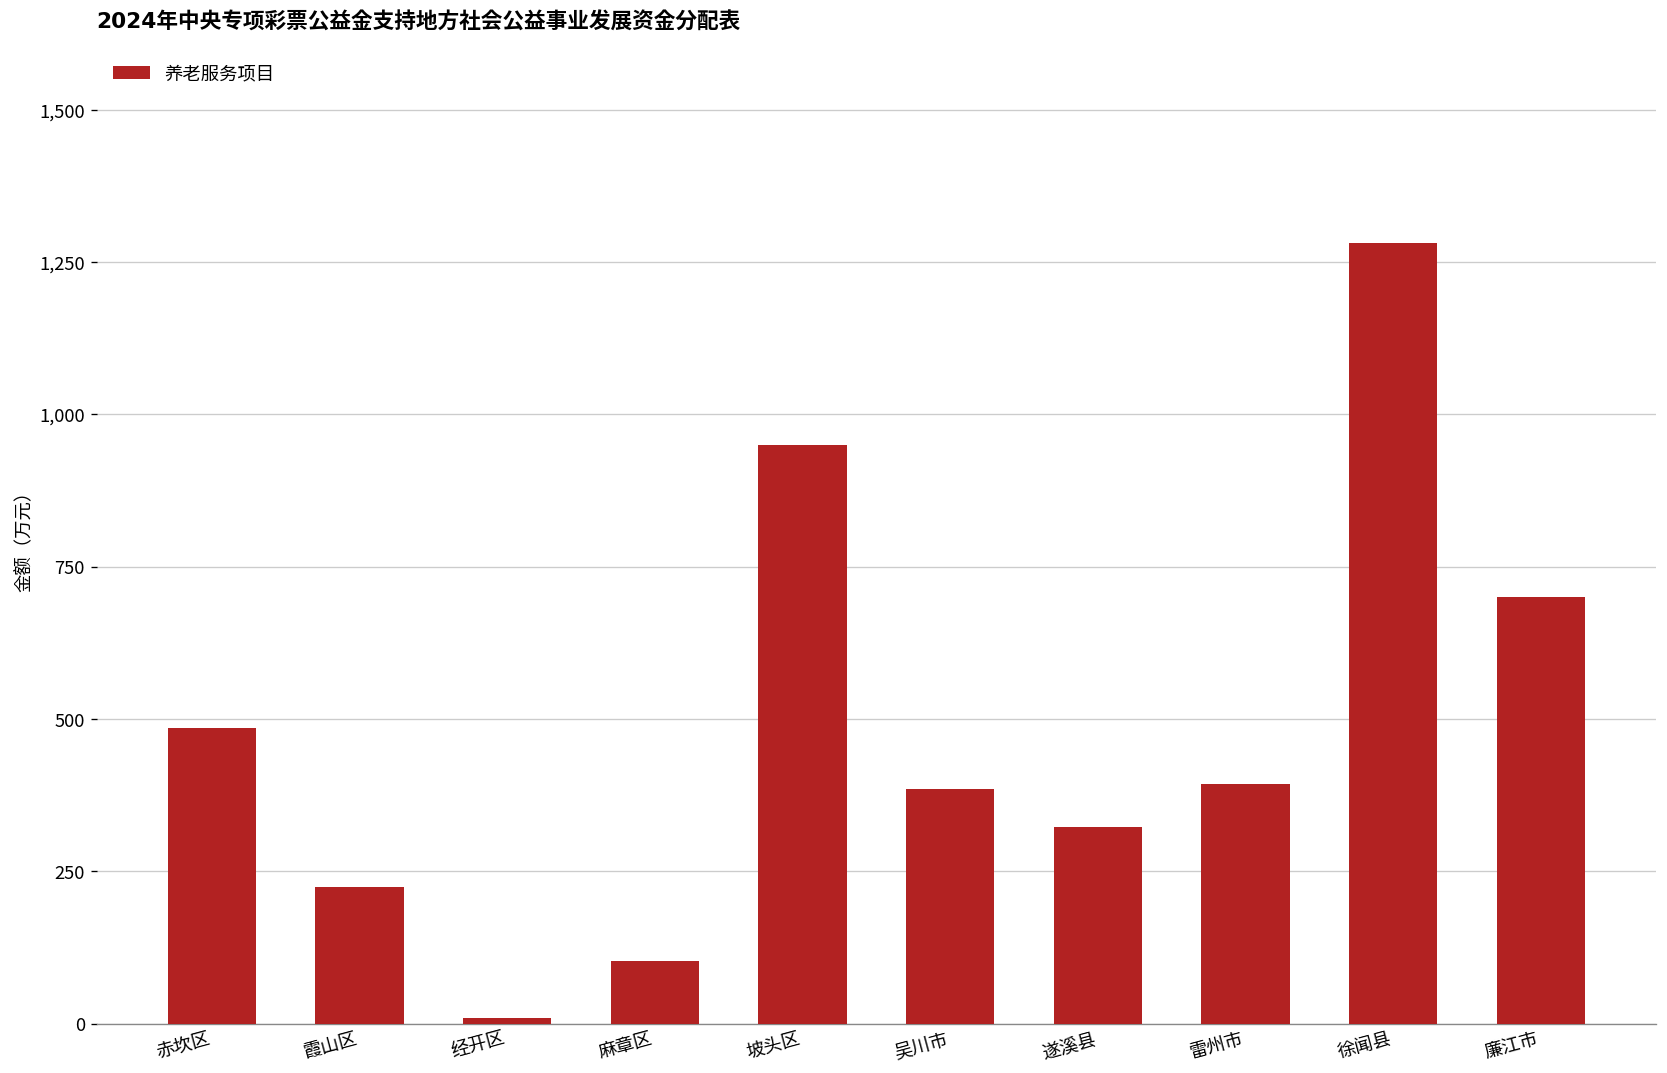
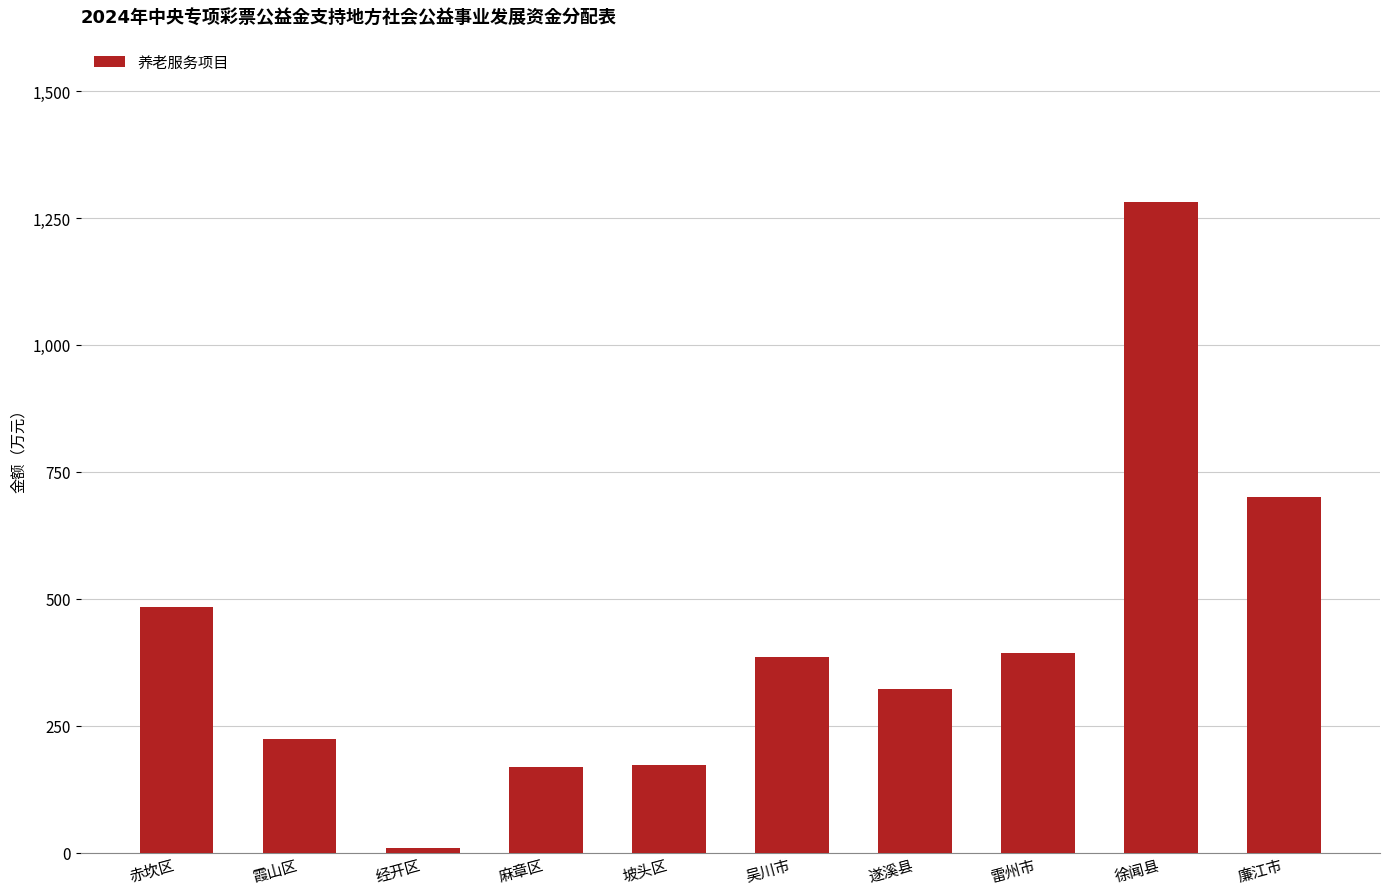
  {
    "赤坎区": "490",
    "霞山区": "230",
    "经开区": "10",
-   "麻章区": "100",
-   "坡头区": "950",
+   "麻章区": "170",
+   "坡头区": "170",
    "吴川市": "390",
    "遂溪县": "320",
    "雷州市": "390",
    "徐闻县": "1,280",
    "廉江市": "700"
  }
